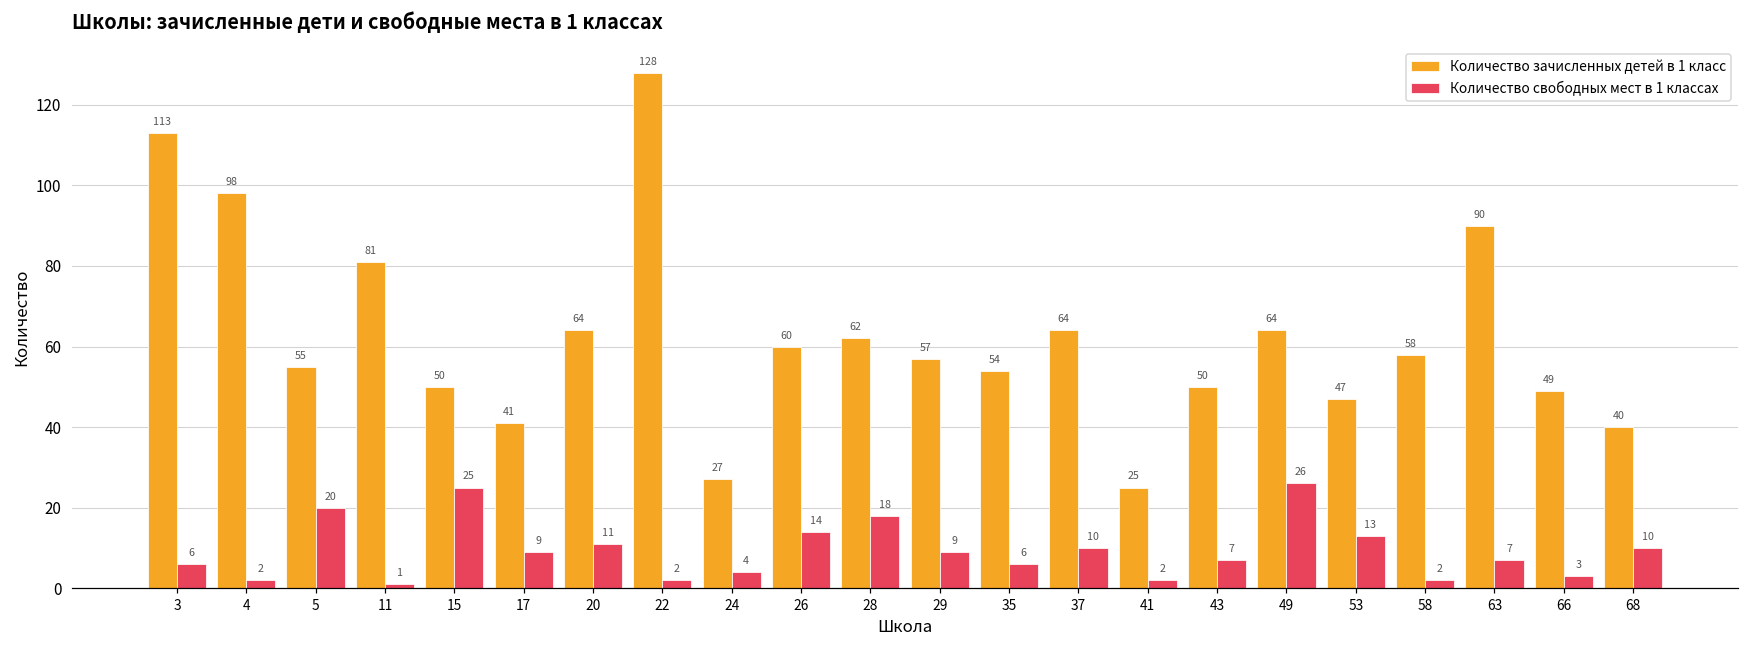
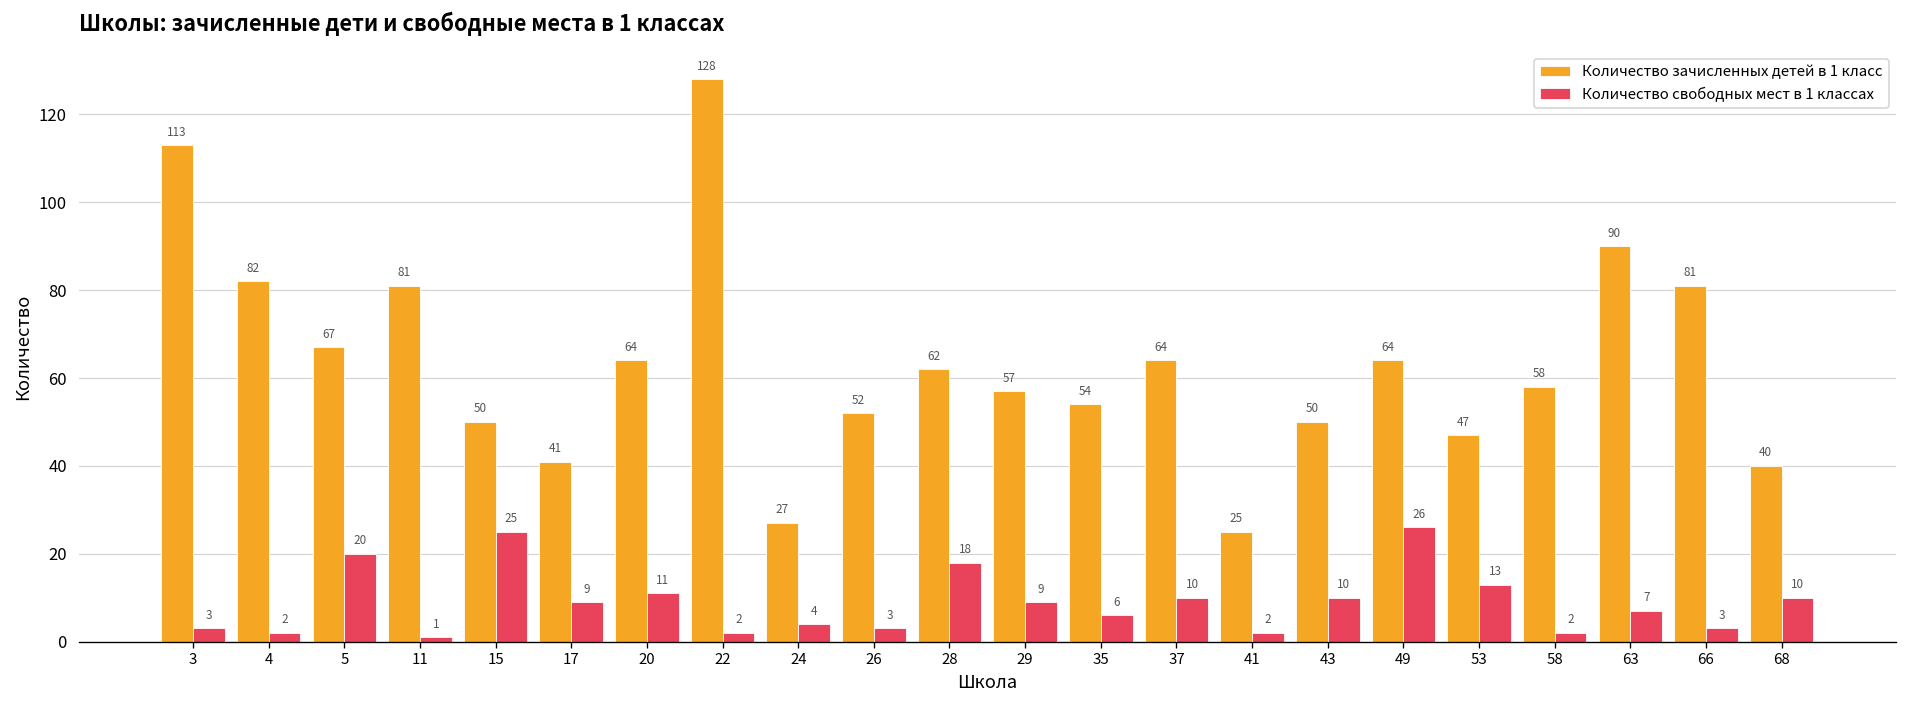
  {
    "Количество зачисленных детей в 1 класс": {
      "3": 113,
-     "4": 98,
-     "5": 55,
+     "4": 82,
+     "5": 67,
      "11": 81,
      "15": 50,
      "17": 41,
      "20": 64,
      "22": 128,
      "24": 27,
-     "26": 60,
+     "26": 52,
      "28": 62,
      "29": 57,
      "35": 54,
      "37": 64,
      "41": 25,
      "43": 50,
      "49": 64,
      "53": 47,
      "58": 58,
      "63": 90,
-     "66": 49,
+     "66": 81,
      "68": 40
    },
    "Количество свободных мест в 1 классах": {
-     "3": 6,
+     "3": 3,
      "4": 2,
      "5": 20,
      "11": 1,
      "15": 25,
      "17": 9,
      "20": 11,
      "22": 2,
      "24": 4,
-     "26": 14,
+     "26": 3,
      "28": 18,
      "29": 9,
      "35": 6,
      "37": 10,
      "41": 2,
-     "43": 7,
+     "43": 10,
      "49": 26,
      "53": 13,
      "58": 2,
      "63": 7,
      "66": 3,
      "68": 10
    }
  }
